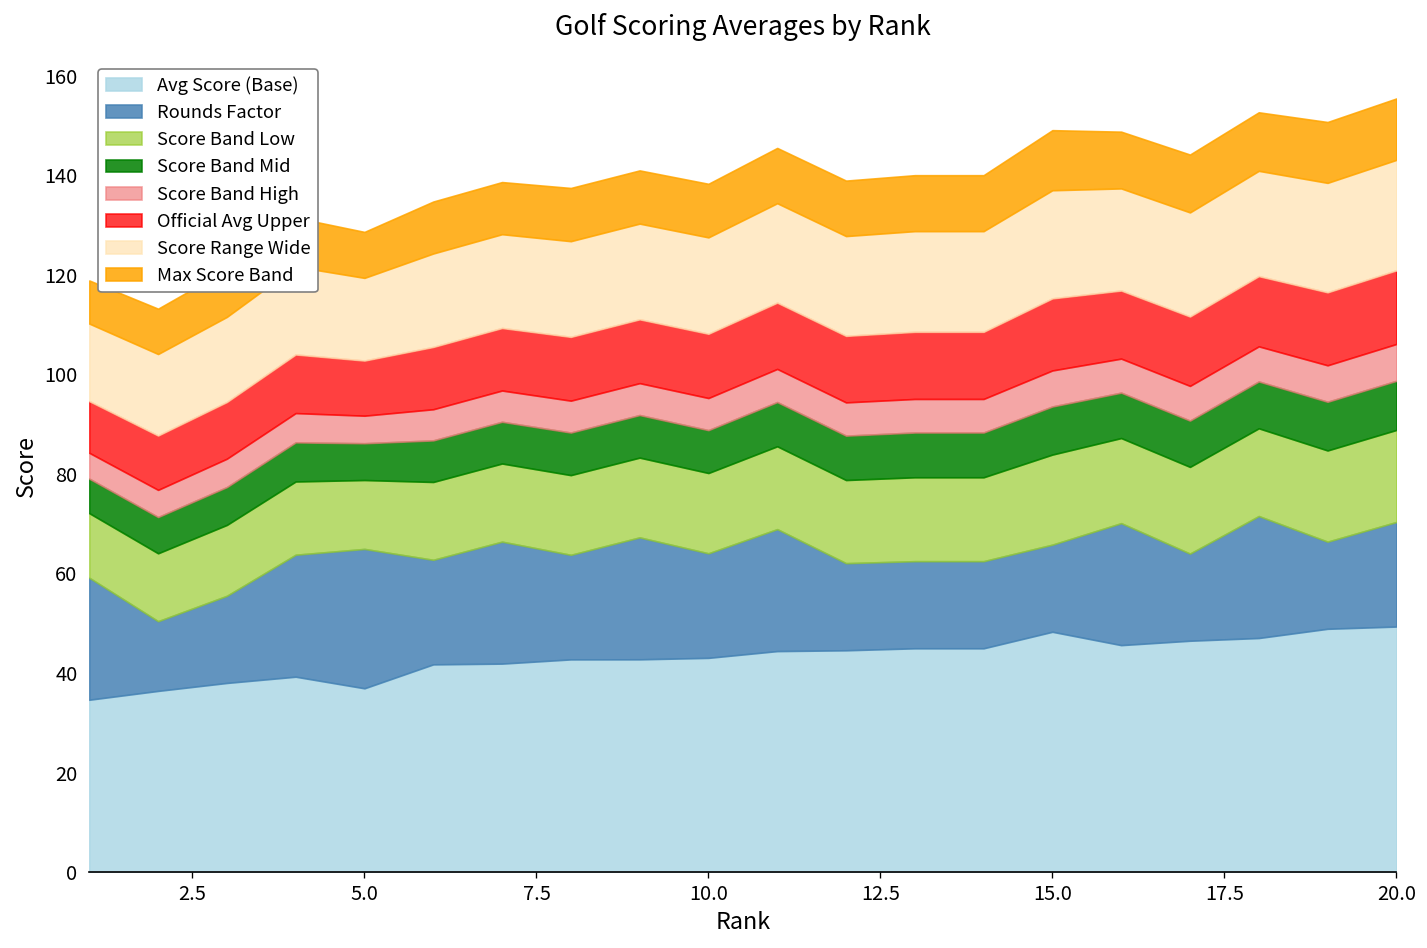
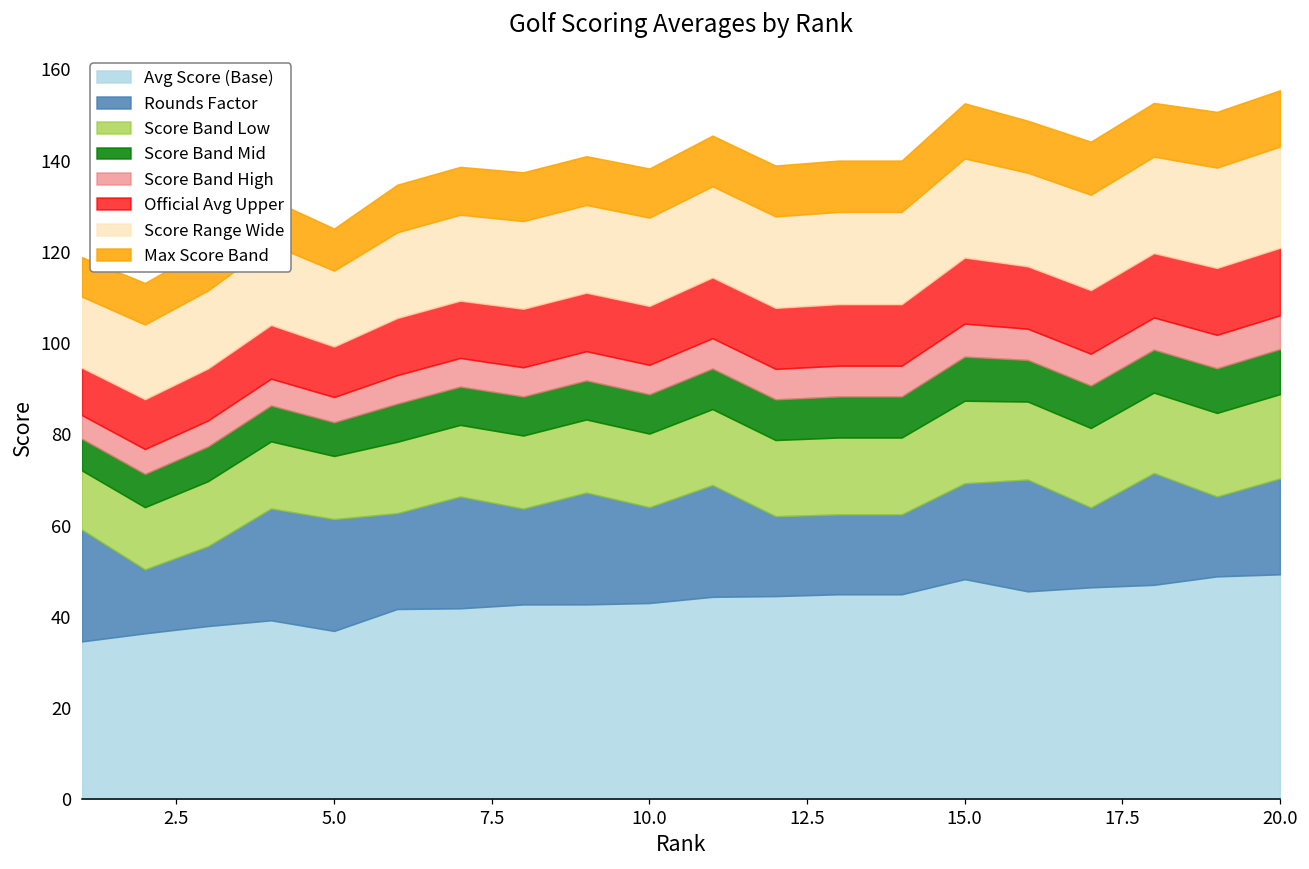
  {
    "Avg Score (Base)": {
      "5.0": 37,
      "10.0": 43,
      "15.0": 48,
      "20.0": 49
    },
    "Rounds Factor": {
-     "5.0": 28,
+     "5.0": 25,
      "10.0": 21,
-     "15.0": 18,
+     "15.0": 21,
      "20.0": 21
    },
    "Score Band Low": {
      "5.0": 14,
      "10.0": 16,
      "15.0": 18,
      "20.0": 18
    },
    "Score Band Mid": {
      "5.0": 7,
      "10.0": 9,
      "15.0": 10,
      "20.0": 10
    },
    "Score Band High": {
      "5.0": 6,
      "10.0": 6,
      "15.0": 7,
      "20.0": 7
    },
    "Official Avg Upper": {
      "5.0": 11,
      "10.0": 13,
      "15.0": 14,
      "20.0": 15
    },
    "Score Range Wide": {
      "5.0": 17,
      "10.0": 19,
      "15.0": 22,
      "20.0": 22
    },
    "Max Score Band": {
      "5.0": 9,
      "10.0": 11,
      "15.0": 12,
      "20.0": 12
    }
  }
